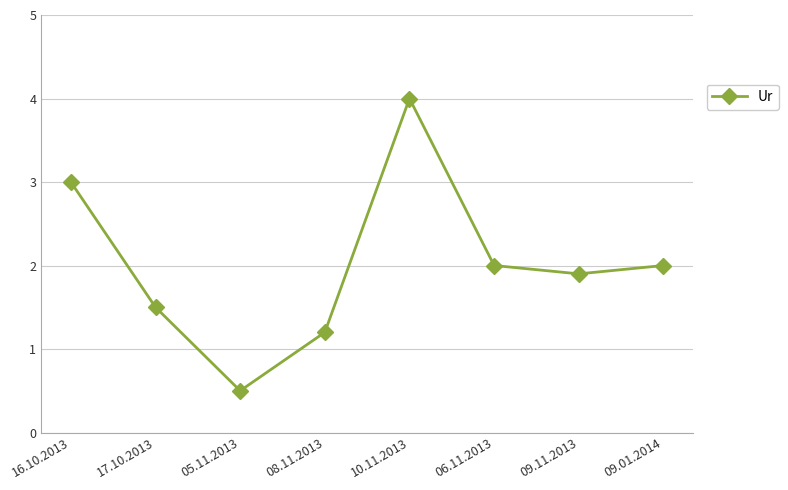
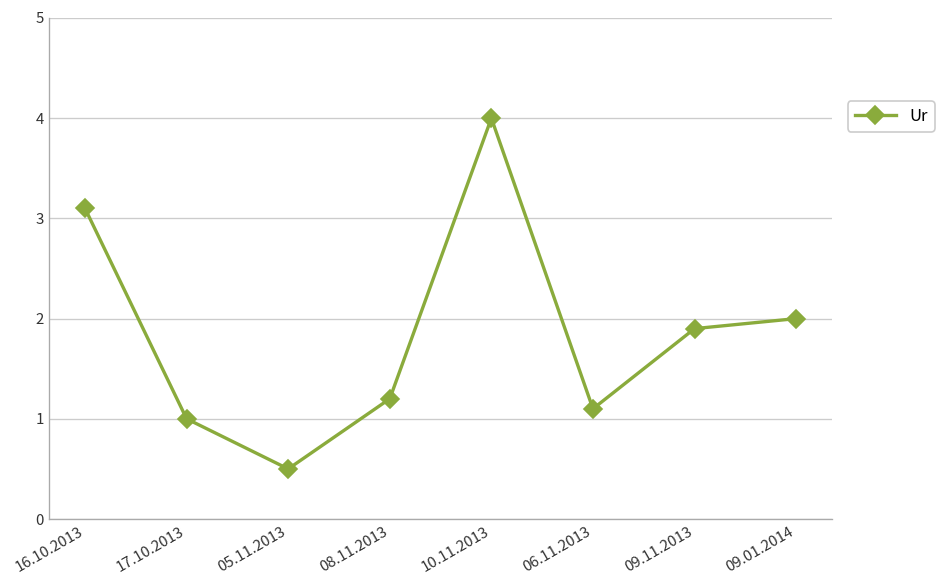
  {
-   "16.10.2013": 3.0,
-   "17.10.2013": 1.5,
+   "16.10.2013": 3.1,
+   "17.10.2013": 1.0,
    "05.11.2013": 0.5,
    "08.11.2013": 1.2,
    "10.11.2013": 4.0,
-   "06.11.2013": 2.0,
+   "06.11.2013": 1.1,
    "09.11.2013": 1.9,
    "09.01.2014": 2.0
  }
